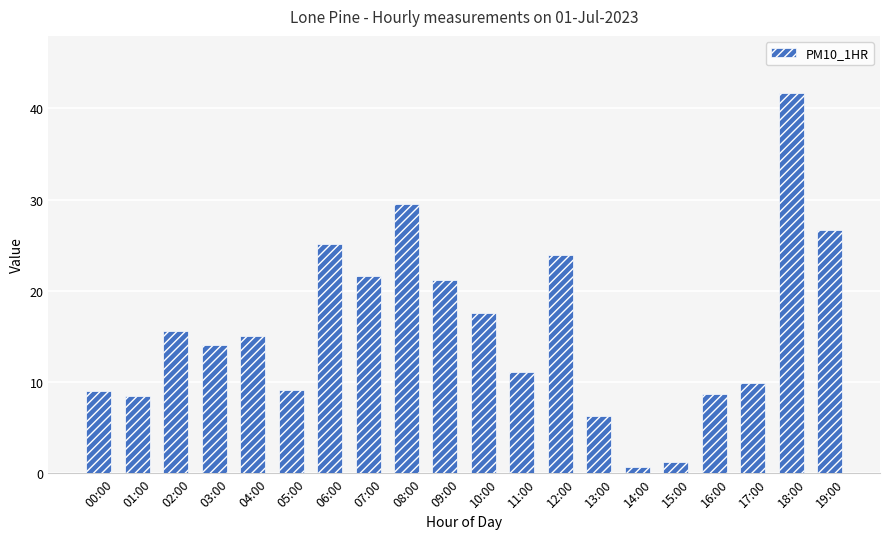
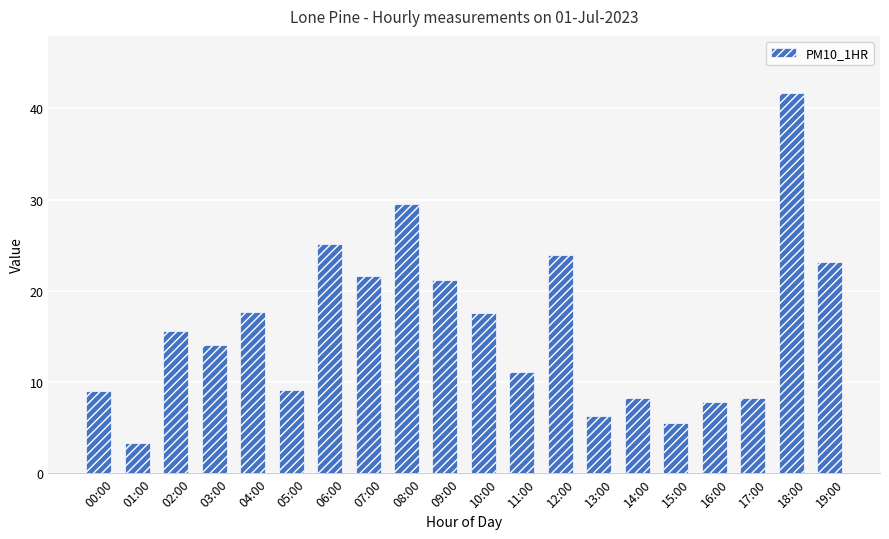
  {
    "00:00": 9,
-   "01:00": 9,
+   "01:00": 3,
    "02:00": 16,
    "03:00": 14,
-   "04:00": 15,
+   "04:00": 18,
    "05:00": 9,
    "06:00": 25,
    "07:00": 22,
    "08:00": 30,
    "09:00": 21,
    "10:00": 18,
    "11:00": 11,
    "12:00": 24,
    "13:00": 6,
-   "14:00": 1,
-   "15:00": 1,
-   "16:00": 9,
-   "17:00": 10,
+   "14:00": 8,
+   "15:00": 6,
+   "16:00": 8,
+   "17:00": 8,
    "18:00": 42,
-   "19:00": 27
+   "19:00": 23
  }
